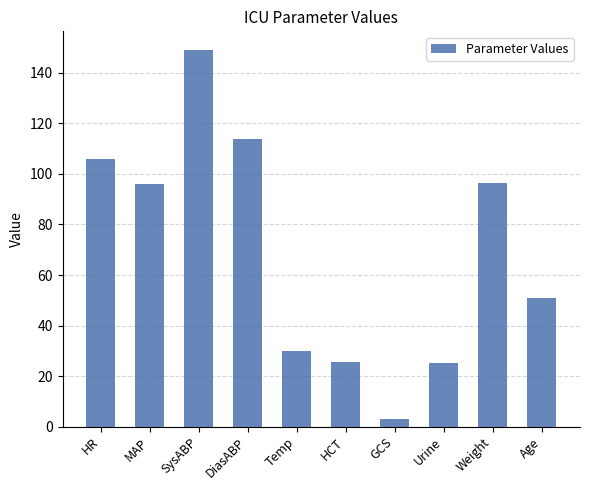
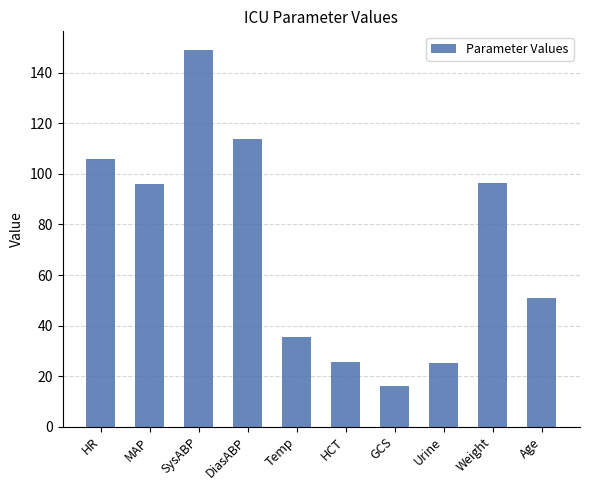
  {
    "HR": 106,
    "MAP": 96,
    "SysABP": 149,
    "DiasABP": 114,
-   "Temp": 30,
+   "Temp": 35,
    "HCT": 26,
-   "GCS": 3,
+   "GCS": 16,
    "Urine": 25,
    "Weight": 97,
    "Age": 51
  }
